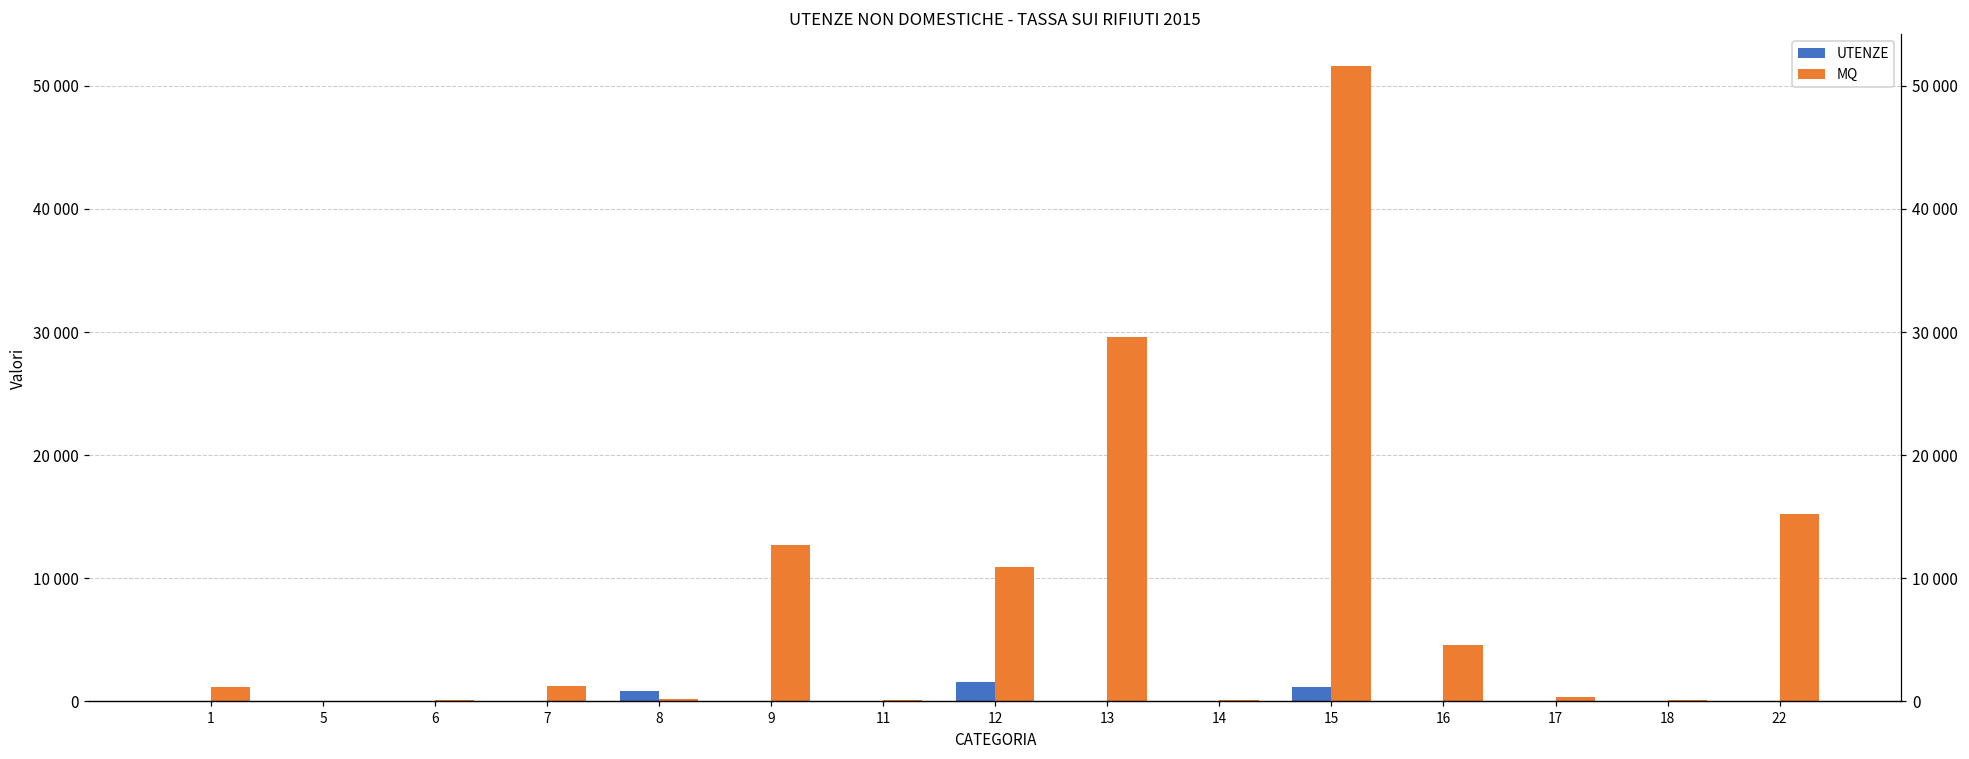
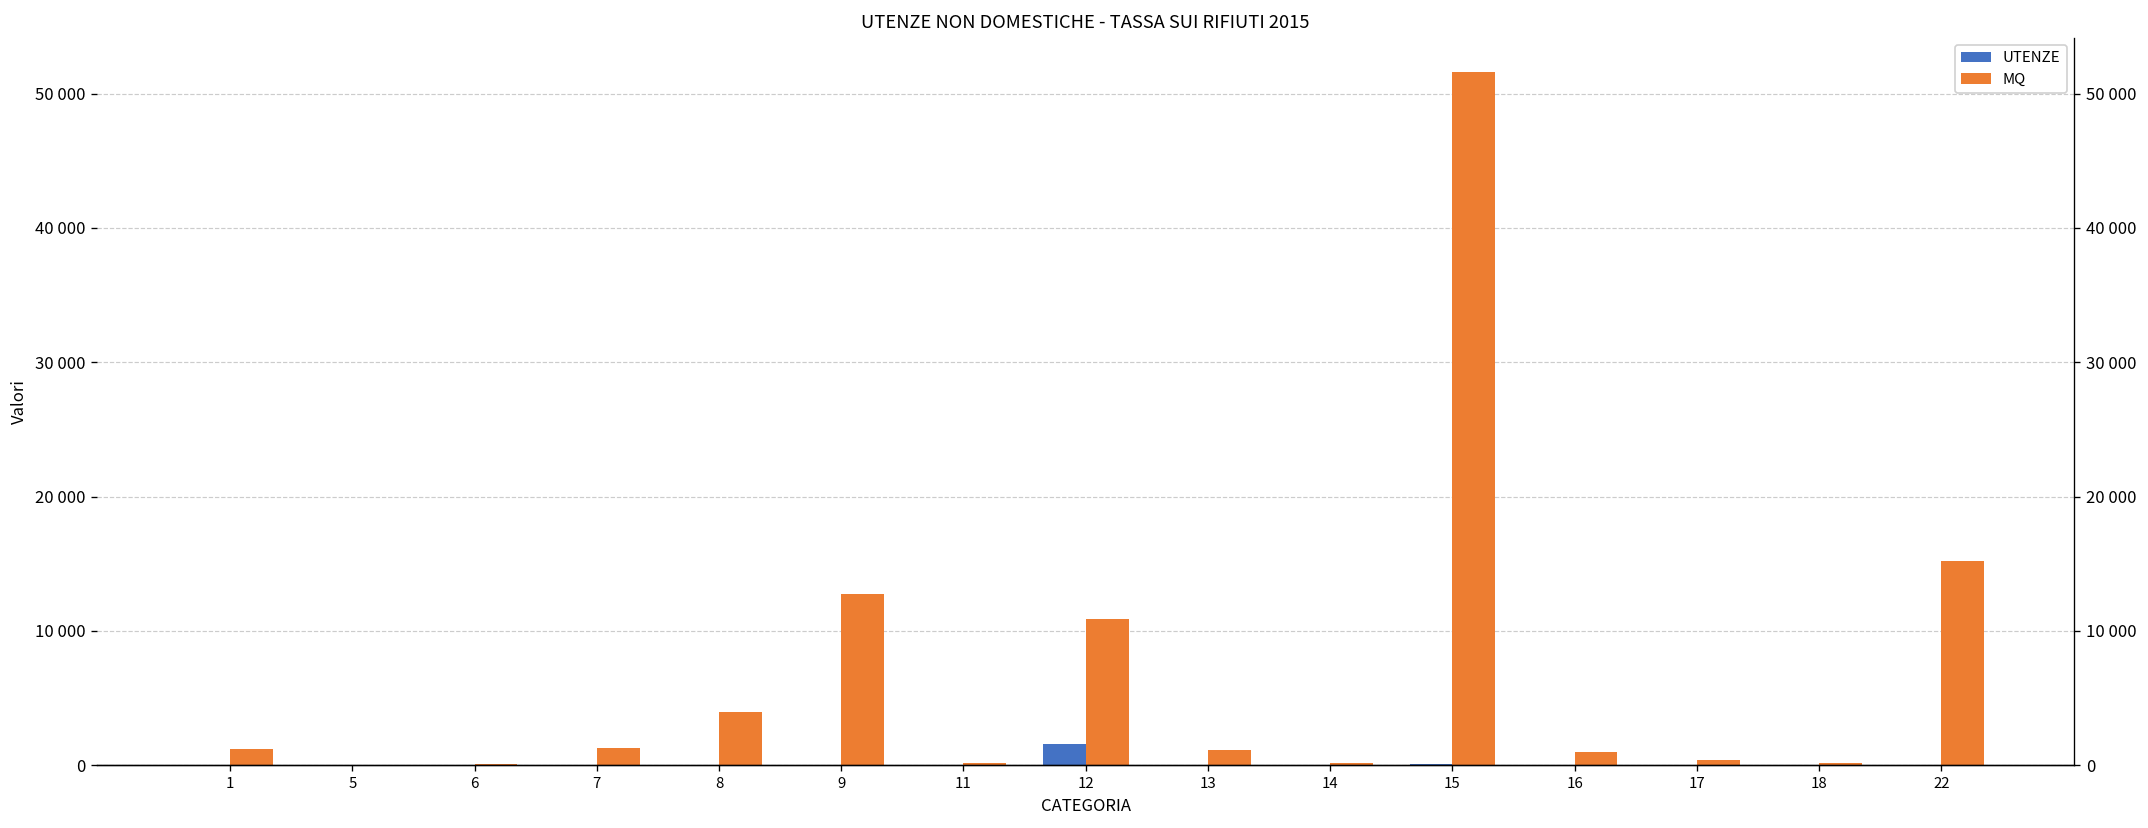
  {
    "UTENZE": {
-     "8": 800,
+     "8": 0,
      "12": 1600,
-     "15": 1200
+     "15": 100
    },
    "MQ": {
      "1": 1200,
      "7": 1300,
-     "8": 200,
+     "8": 4000,
      "9": 12700,
      "12": 10900,
-     "13": 29600,
+     "13": 1100,
      "15": 51600,
-     "16": 4600,
+     "16": 1000,
      "17": 400,
      "22": 15200
    }
  }
